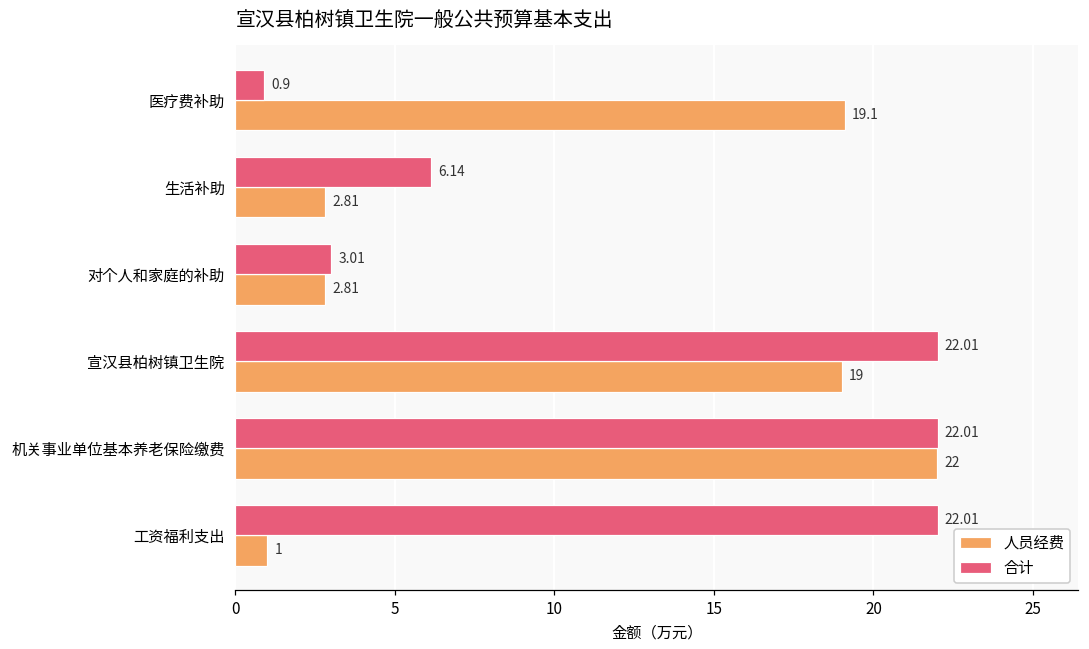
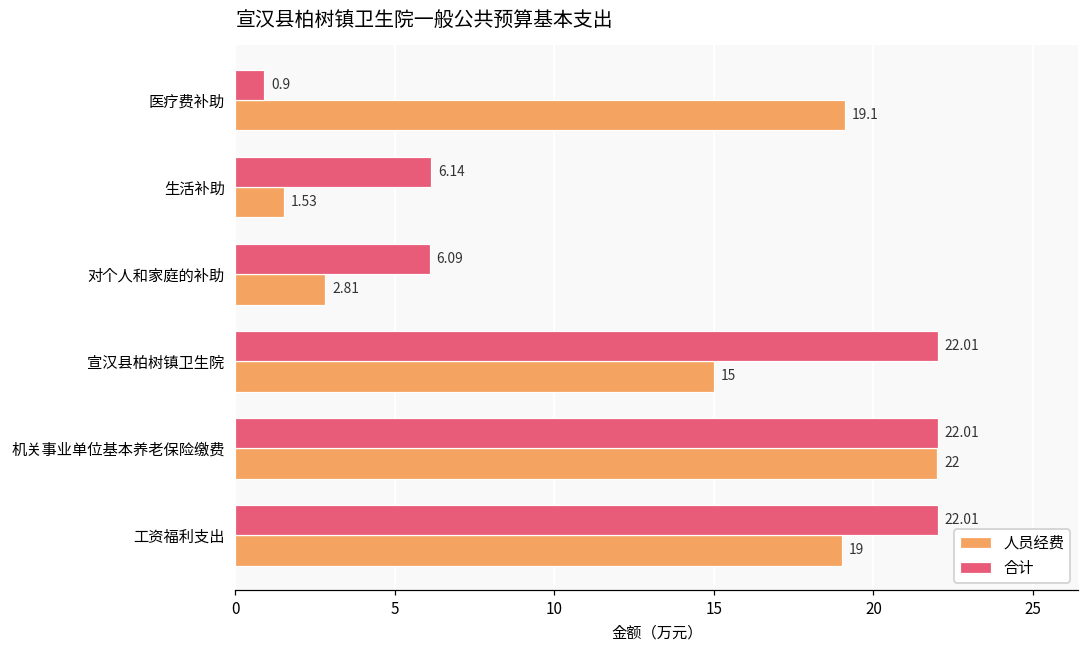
  {
    "人员经费": {
      "医疗费补助": 19.1,
-     "生活补助": 2.81,
+     "生活补助": 1.53,
      "对个人和家庭的补助": 2.81,
-     "宣汉县柏树镇卫生院": 19,
+     "宣汉县柏树镇卫生院": 15,
      "机关事业单位基本养老保险缴费": 22,
-     "工资福利支出": 1
+     "工资福利支出": 19
    },
    "合计": {
      "医疗费补助": 0.9,
      "生活补助": 6.14,
-     "对个人和家庭的补助": 3.01,
+     "对个人和家庭的补助": 6.09,
      "宣汉县柏树镇卫生院": 22.01,
      "机关事业单位基本养老保险缴费": 22.01,
      "工资福利支出": 22.01
    }
  }
